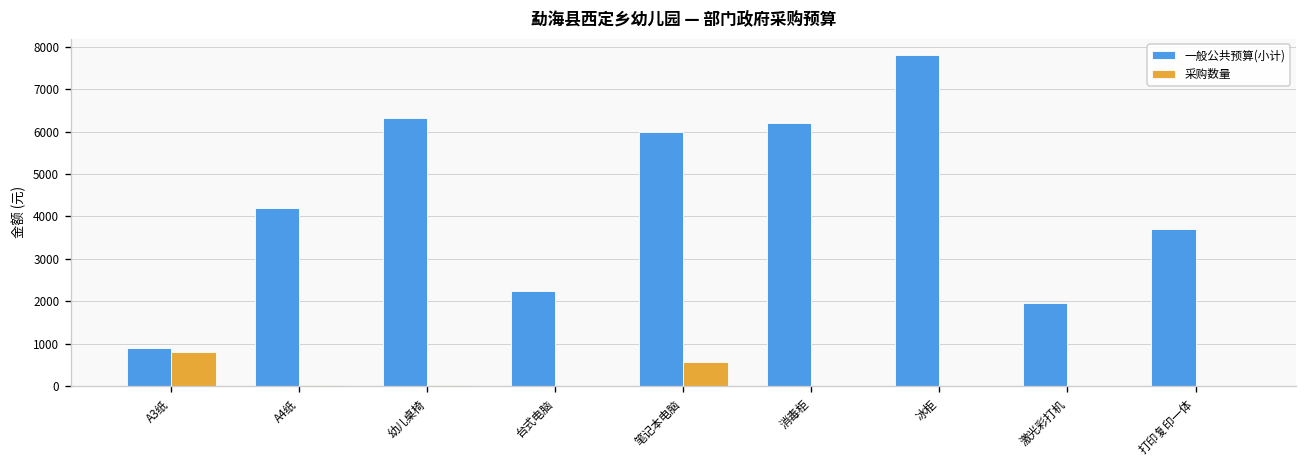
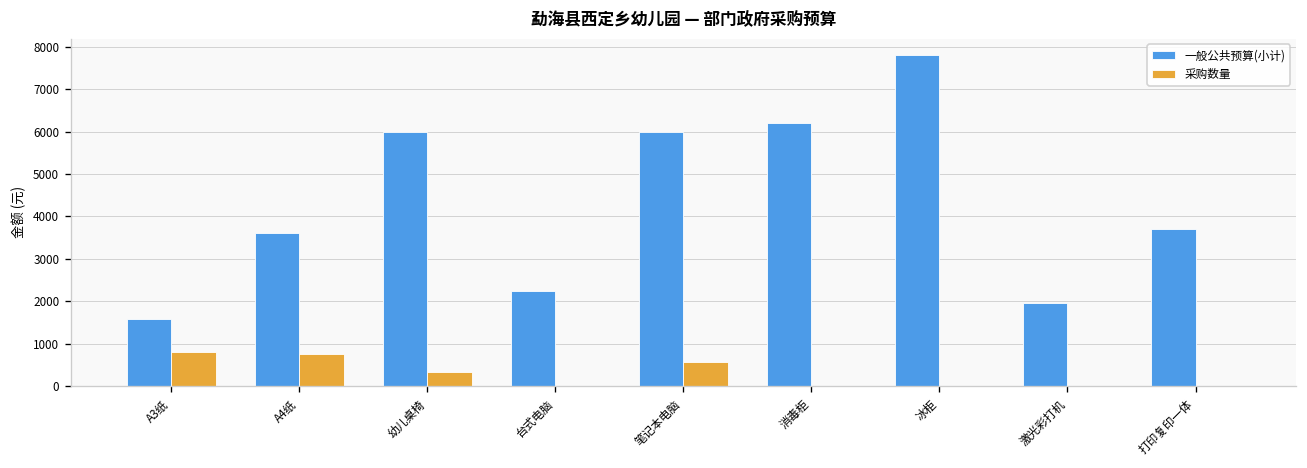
  {
    "一般公共预算(小计)": {
-     "A3纸": 900,
-     "A4纸": 4200,
-     "幼儿桌椅": 6300,
+     "A3纸": 1600,
+     "A4纸": 3600,
+     "幼儿桌椅": 6000,
      "台式电脑": 2300,
      "笔记本电脑": 6000,
      "消毒柜": 6200,
      "冰柜": 7800,
      "激光彩打机": 2000,
      "打印复印一体": 3700
    },
    "采购数量": {
      "A3纸": 800,
-     "A4纸": 0,
-     "幼儿桌椅": 0,
+     "A4纸": 800,
+     "幼儿桌椅": 300,
      "笔记本电脑": 600
    }
  }
